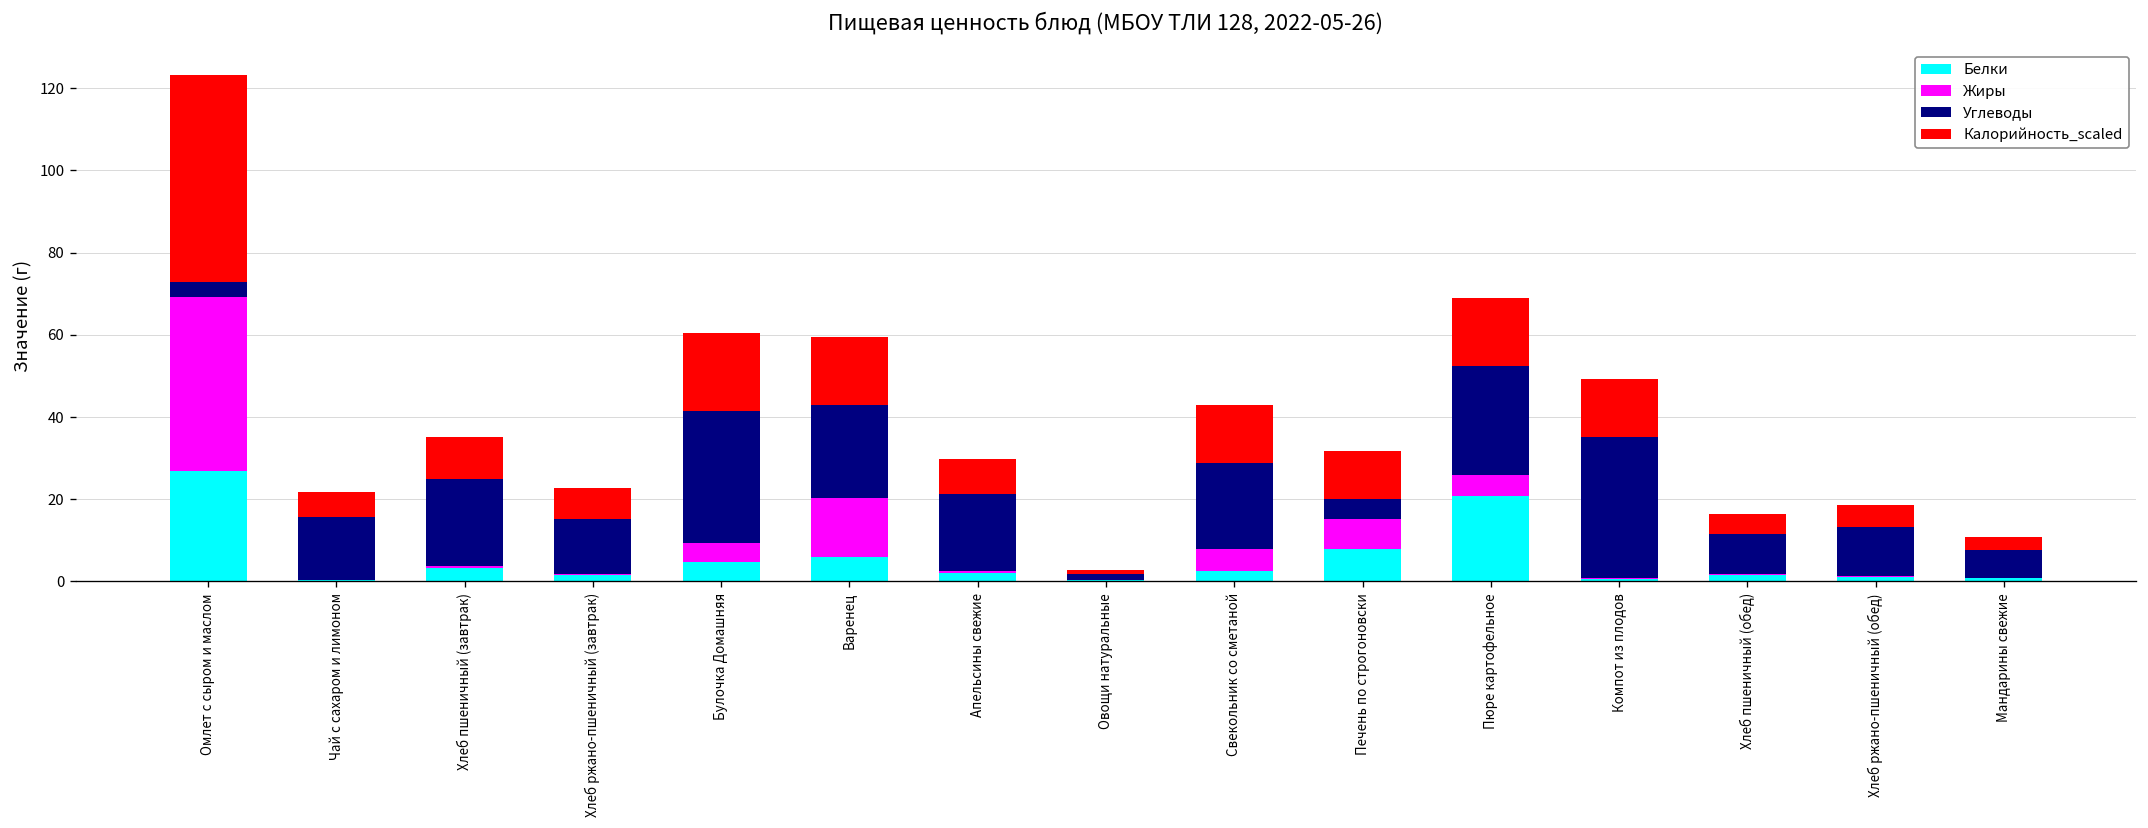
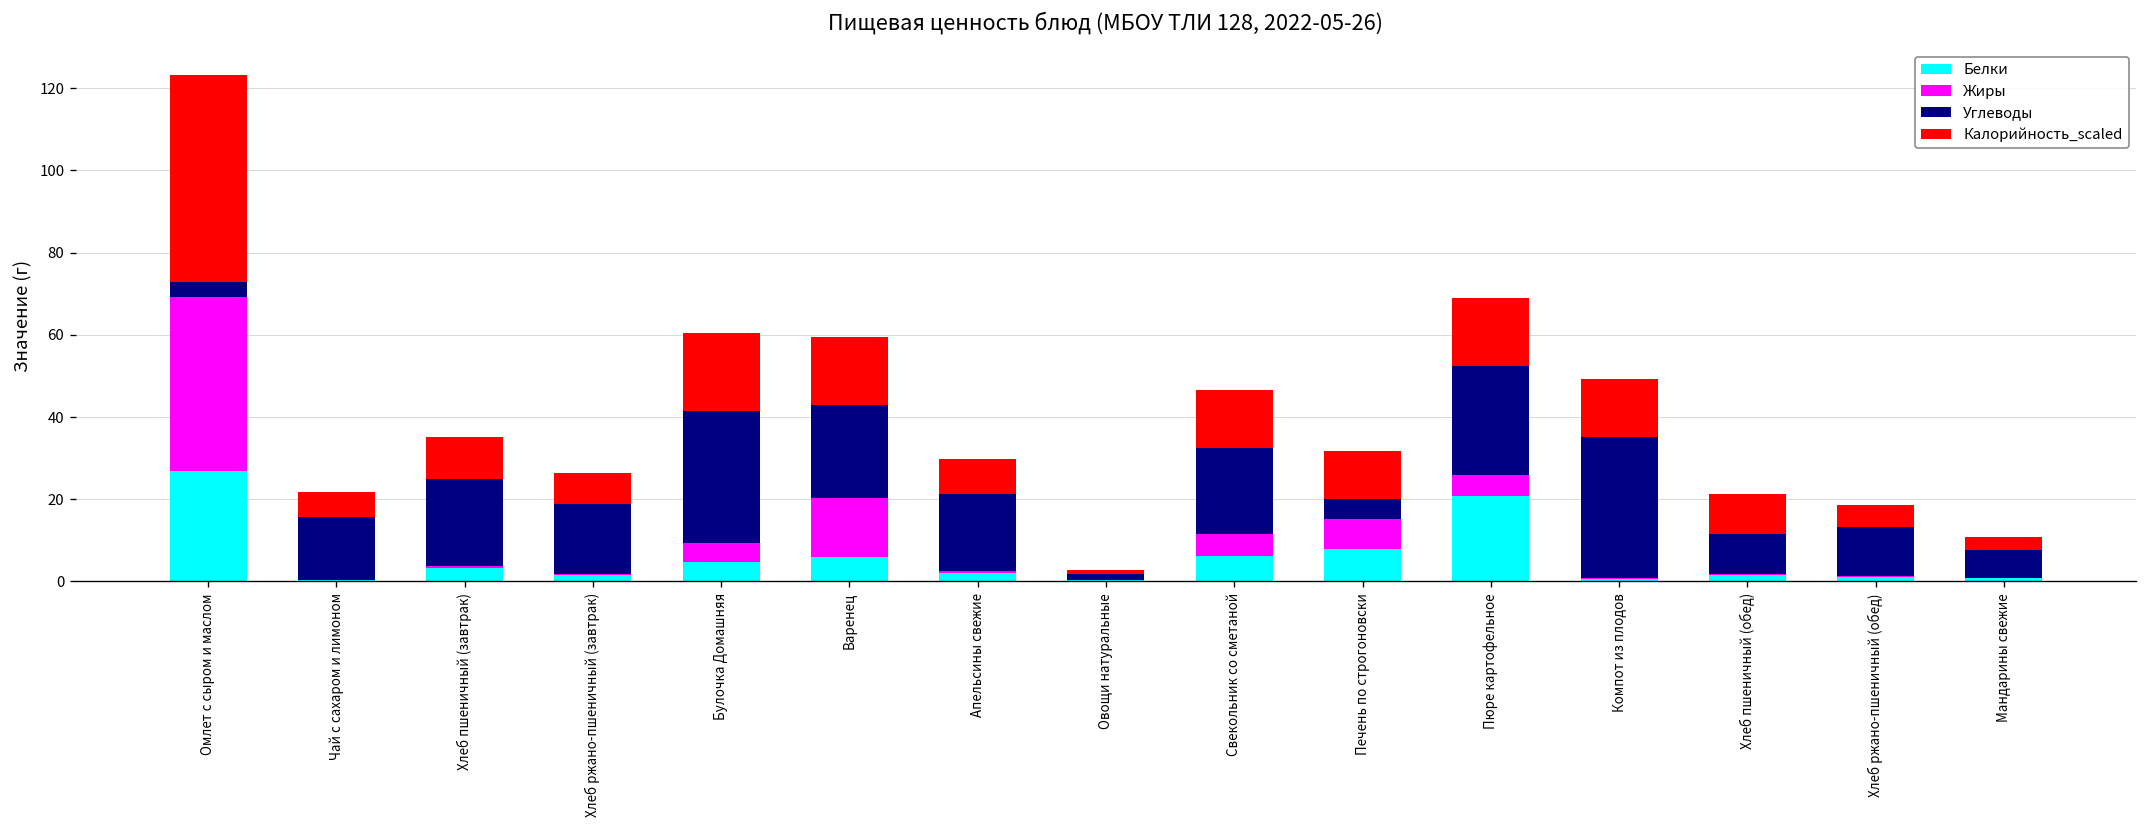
  {
    "Белки": {
      "Омлет с сыром и маслом": 27,
      "Хлеб пшеничный (завтрак)": 3,
      "Хлеб ржано-пшеничный (завтрак)": 2,
      "Булочка Домашняя": 5,
      "Варенец": 6,
      "Апельсины свежие": 2,
-     "Свекольник со сметаной": 3,
+     "Свекольник со сметаной": 6,
      "Печень по строгоновски": 8,
      "Пюре картофельное": 21,
      "Хлеб пшеничный (обед)": 2,
      "Хлеб ржано-пшеничный (обед)": 1
    },
    "Жиры": {
      "Омлет с сыром и маслом": 42,
      "Булочка Домашняя": 5,
      "Варенец": 14,
      "Овощи натуральные": 0,
      "Свекольник со сметаной": 5,
      "Печень по строгоновски": 7,
      "Пюре картофельное": 5
    },
    "Углеводы": {
      "Омлет с сыром и маслом": 4,
      "Чай с сахаром и лимоном": 15,
      "Хлеб пшеничный (завтрак)": 21,
-     "Хлеб ржано-пшеничный (завтрак)": 13,
+     "Хлеб ржано-пшеничный (завтрак)": 17,
      "Булочка Домашняя": 32,
      "Варенец": 23,
      "Апельсины свежие": 19,
      "Овощи натуральные": 2,
      "Свекольник со сметаной": 21,
      "Печень по строгоновски": 5,
      "Пюре картофельное": 26,
      "Компот из плодов": 34,
      "Хлеб пшеничный (обед)": 10,
      "Хлеб ржано-пшеничный (обед)": 12,
      "Мандарины свежие": 7
    },
    "Калорийность_scaled": {
      "Омлет с сыром и маслом": 50,
      "Чай с сахаром и лимоном": 6,
      "Хлеб пшеничный (завтрак)": 10,
      "Хлеб ржано-пшеничный (завтрак)": 8,
      "Булочка Домашняя": 19,
      "Варенец": 16,
      "Апельсины свежие": 9,
      "Овощи натуральные": 1,
      "Свекольник со сметаной": 14,
      "Печень по строгоновски": 12,
      "Пюре картофельное": 17,
      "Компот из плодов": 14,
-     "Хлеб пшеничный (обед)": 5,
+     "Хлеб пшеничный (обед)": 10,
      "Хлеб ржано-пшеничный (обед)": 5,
      "Мандарины свежие": 3
    }
  }
